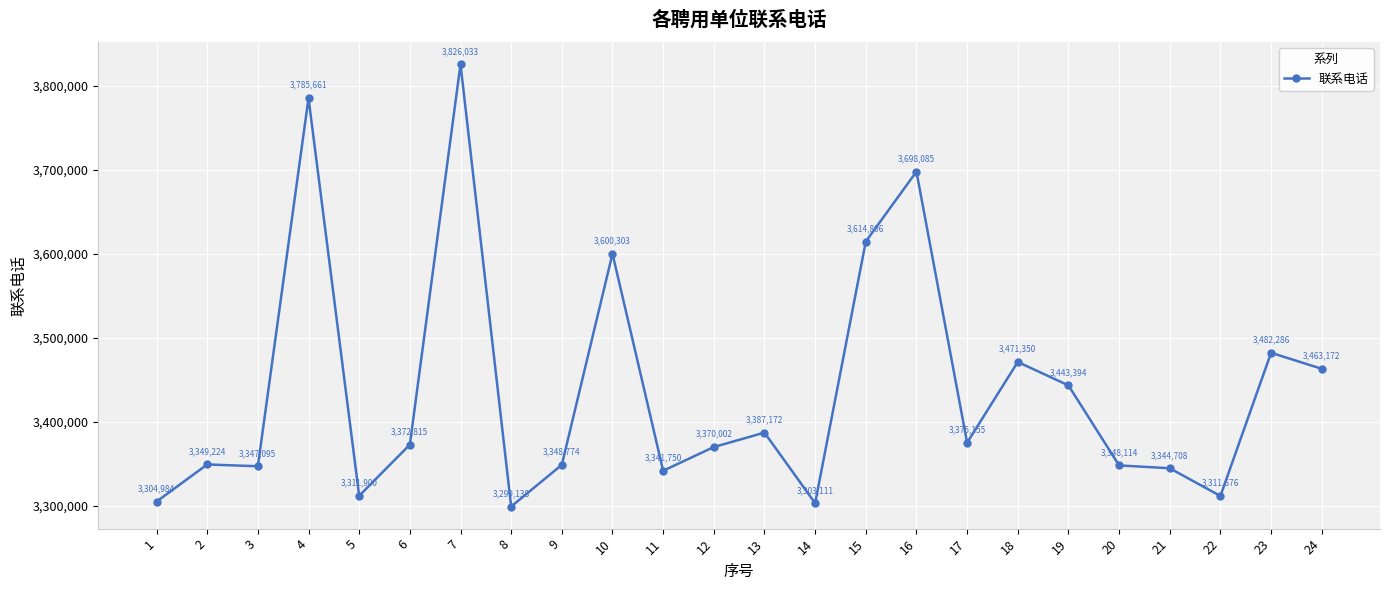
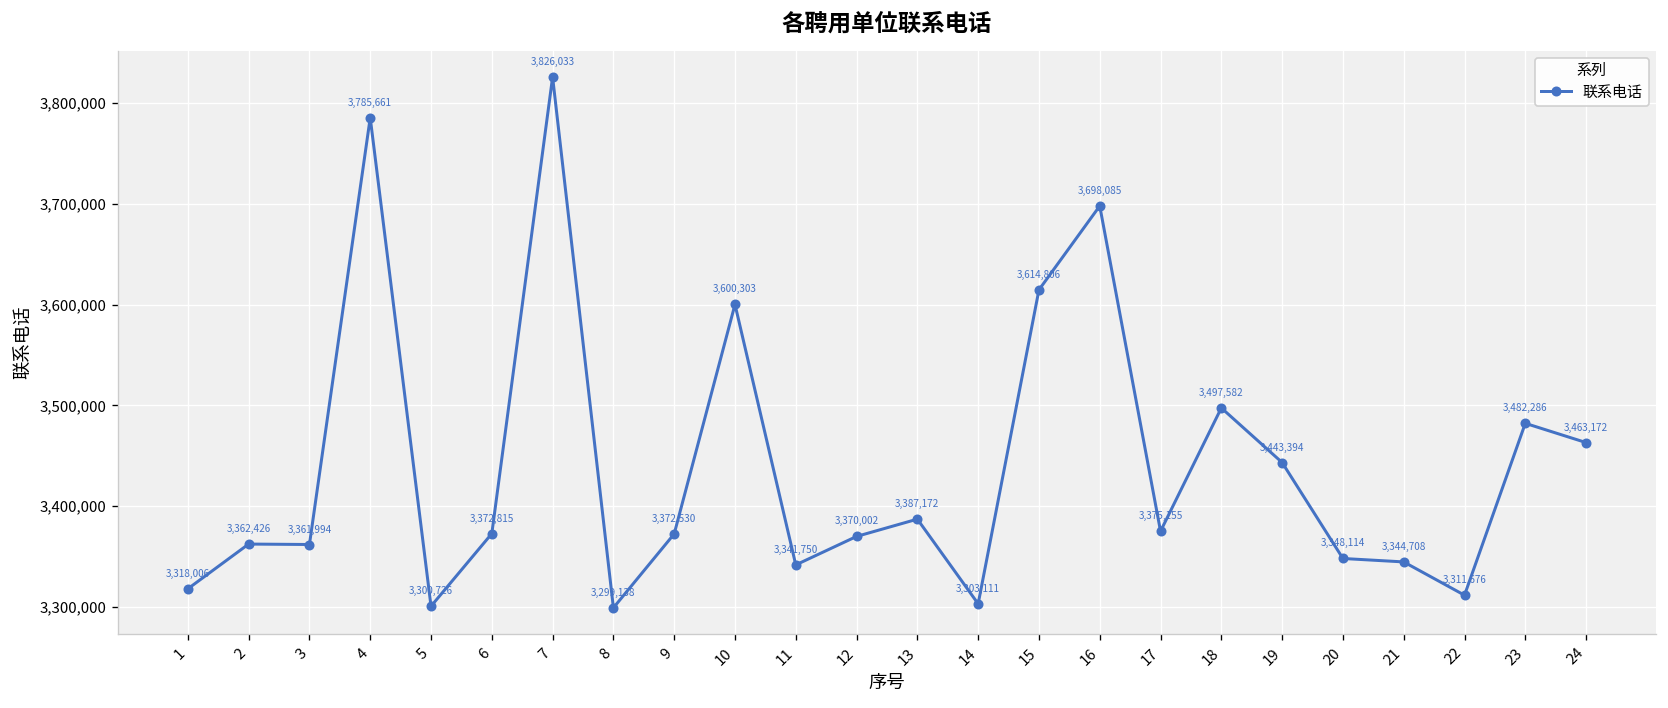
  {
-   "1": "3,304,984",
-   "2": "3,349,224",
-   "3": "3,347,095",
+   "1": "3,318,006",
+   "2": "3,362,426",
+   "3": "3,361,994",
    "4": "3,785,661",
-   "5": "3,311,900",
+   "5": "3,300,726",
    "6": "3,372,815",
    "7": "3,826,033",
    "8": "3,299,138",
-   "9": "3,348,774",
+   "9": "3,372,530",
    "10": "3,600,303",
    "11": "3,341,750",
    "12": "3,370,002",
    "13": "3,387,172",
    "14": "3,303,111",
    "15": "3,614,806",
    "16": "3,698,085",
    "17": "3,375,155",
-   "18": "3,471,350",
+   "18": "3,497,582",
    "19": "3,443,394",
    "20": "3,348,114",
    "21": "3,344,708",
    "22": "3,311,676",
    "23": "3,482,286",
    "24": "3,463,172"
  }
